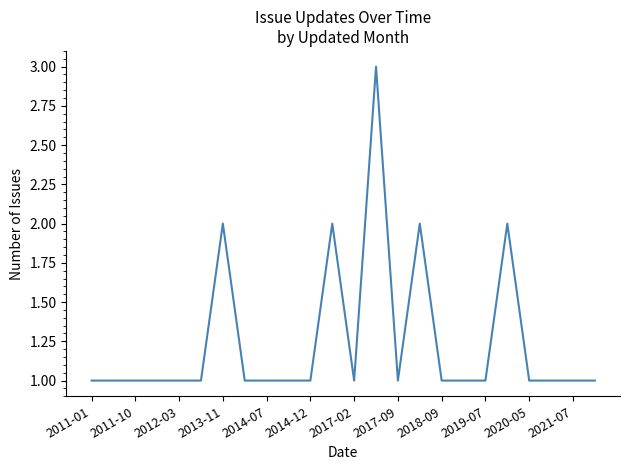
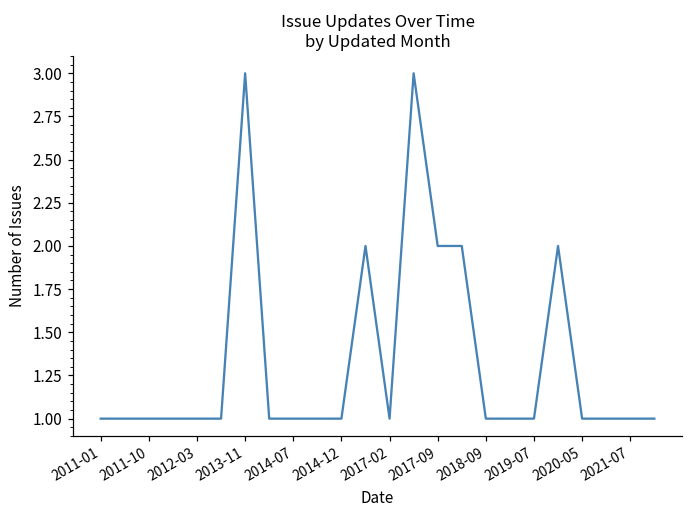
  {
    "2011-01": 1,
    "2011-10": 1,
    "2012-03": 1,
-   "2013-11": 2,
+   "2013-11": 3,
    "2014-07": 1,
    "2014-12": 1,
    "2017-02": 1,
-   "2017-09": 1,
+   "2017-09": 2,
    "2018-09": 1,
    "2019-07": 1,
    "2020-05": 1,
    "2021-07": 1
  }
